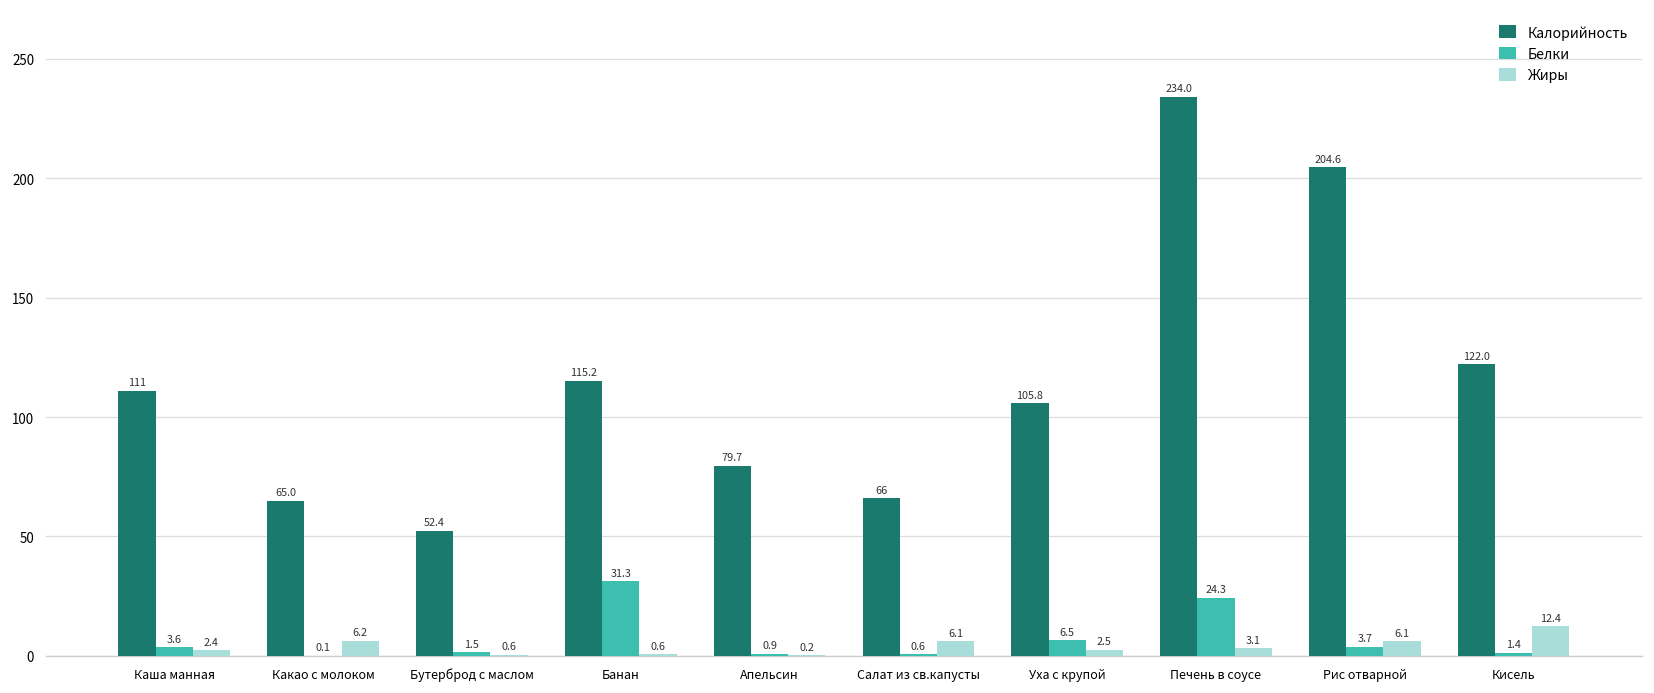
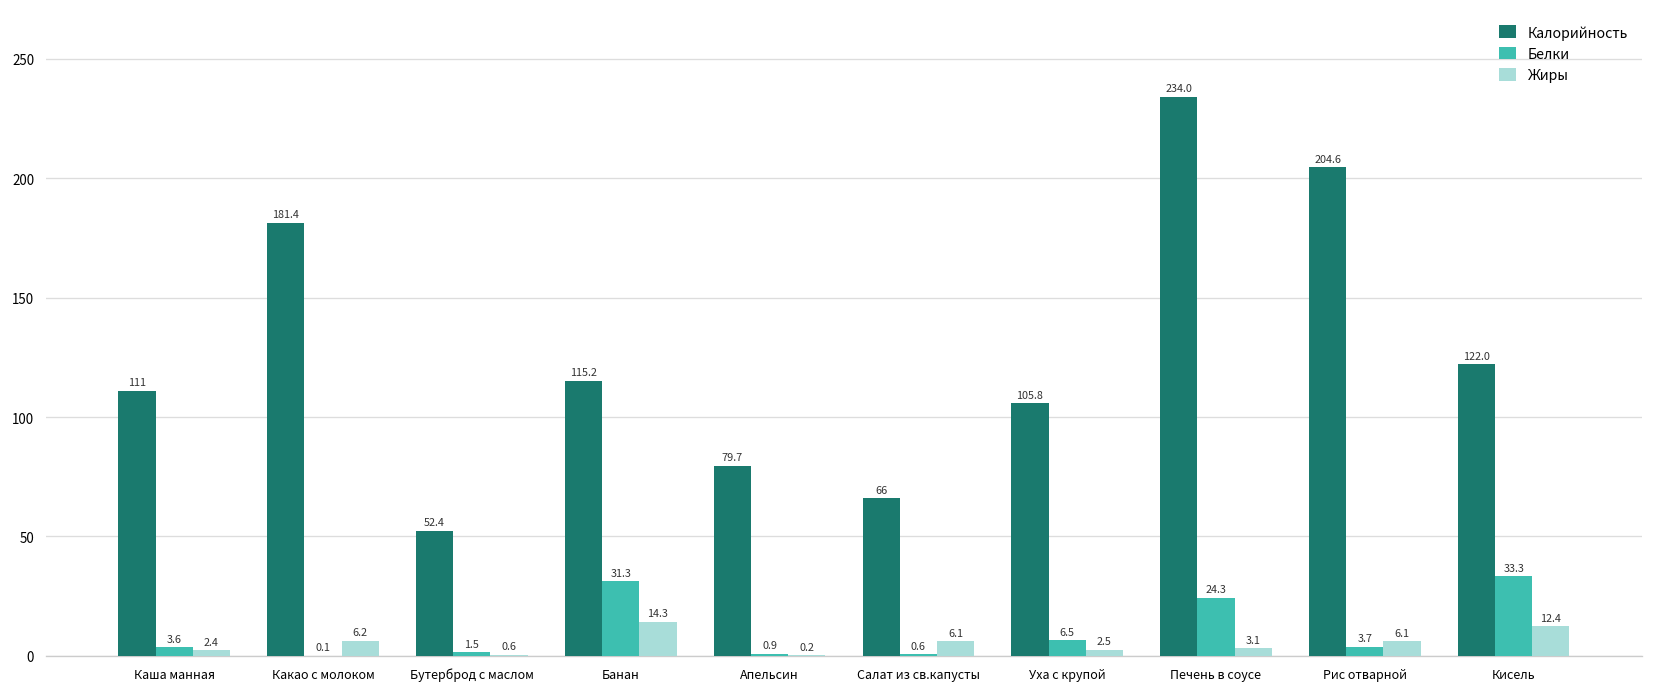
  {
    "Калорийность": {
      "Каша манная": 111,
-     "Какао с молоком": 65.0,
+     "Какао с молоком": 181.4,
      "Бутерброд с маслом": 52.4,
      "Банан": 115.2,
      "Апельсин": 79.7,
      "Салат из св.капусты": 66,
      "Уха с крупой": 105.8,
      "Печень в соусе": 234.0,
      "Рис отварной": 204.6,
      "Кисель": 122.0
    },
    "Белки": {
      "Каша манная": 3.6,
      "Какао с молоком": 0.1,
      "Бутерброд с маслом": 1.5,
      "Банан": 31.3,
      "Апельсин": 0.9,
      "Салат из св.капусты": 0.6,
      "Уха с крупой": 6.5,
      "Печень в соусе": 24.3,
      "Рис отварной": 3.7,
-     "Кисель": 1.4
+     "Кисель": 33.3
    },
    "Жиры": {
      "Каша манная": 2.4,
      "Какао с молоком": 6.2,
      "Бутерброд с маслом": 0.6,
-     "Банан": 0.6,
+     "Банан": 14.3,
      "Апельсин": 0.2,
      "Салат из св.капусты": 6.1,
      "Уха с крупой": 2.5,
      "Печень в соусе": 3.1,
      "Рис отварной": 6.1,
      "Кисель": 12.4
    }
  }
